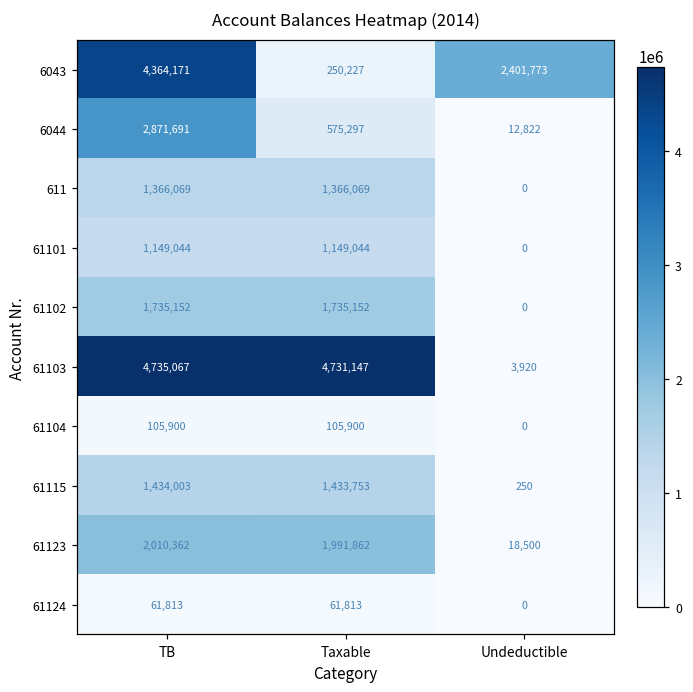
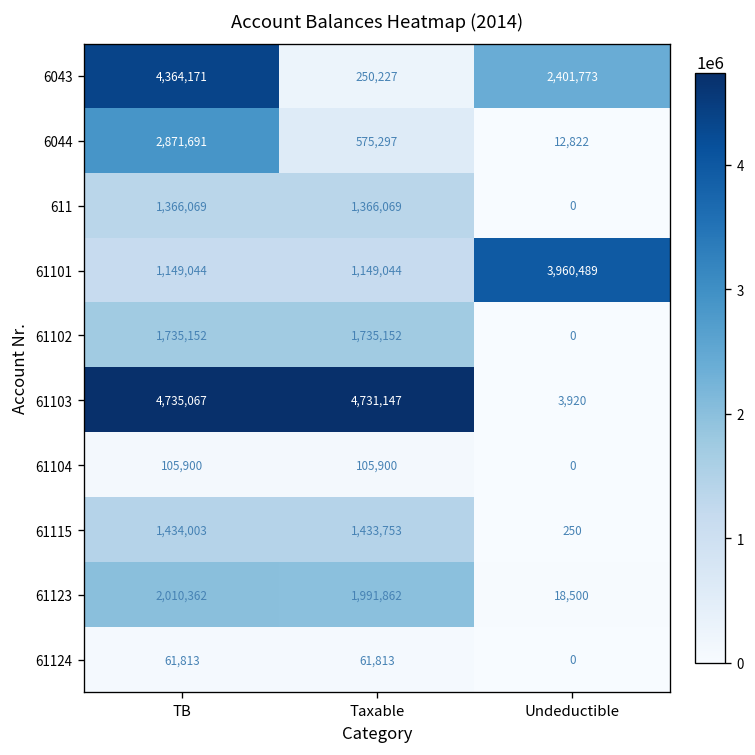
  {
    "6043": {
      "TB": "4,364,171",
      "Taxable": "250,227",
      "Undeductible": "2,401,773"
    },
    "6044": {
      "TB": "2,871,691",
      "Taxable": "575,297",
      "Undeductible": "12,822"
    },
    "611": {
      "TB": "1,366,069",
      "Taxable": "1,366,069",
      "Undeductible": "0"
    },
    "61101": {
      "TB": "1,149,044",
      "Taxable": "1,149,044",
-     "Undeductible": "0"
+     "Undeductible": "3,960,489"
    },
    "61102": {
      "TB": "1,735,152",
      "Taxable": "1,735,152",
      "Undeductible": "0"
    },
    "61103": {
      "TB": "4,735,067",
      "Taxable": "4,731,147",
      "Undeductible": "3,920"
    },
    "61104": {
      "TB": "105,900",
      "Taxable": "105,900",
      "Undeductible": "0"
    },
    "61115": {
      "TB": "1,434,003",
      "Taxable": "1,433,753",
      "Undeductible": "250"
    },
    "61123": {
      "TB": "2,010,362",
      "Taxable": "1,991,862",
      "Undeductible": "18,500"
    },
    "61124": {
      "TB": "61,813",
      "Taxable": "61,813",
      "Undeductible": "0"
    }
  }
